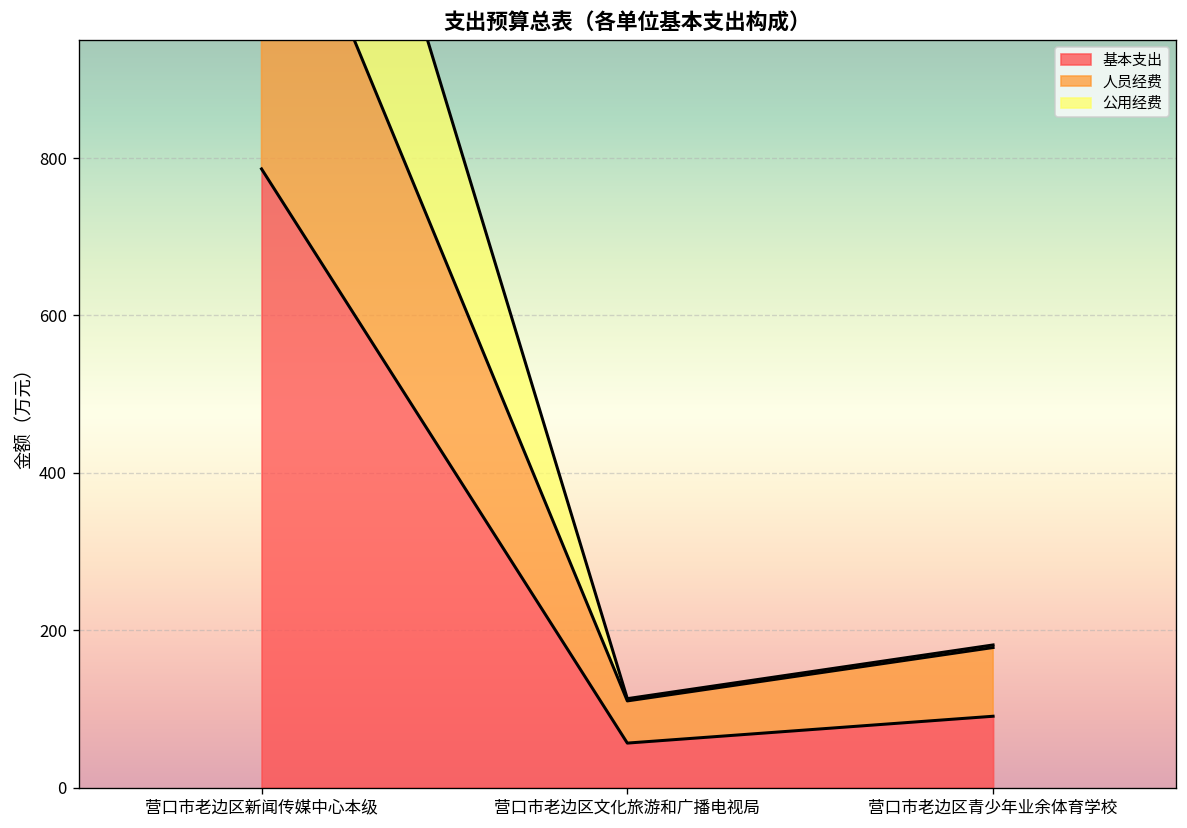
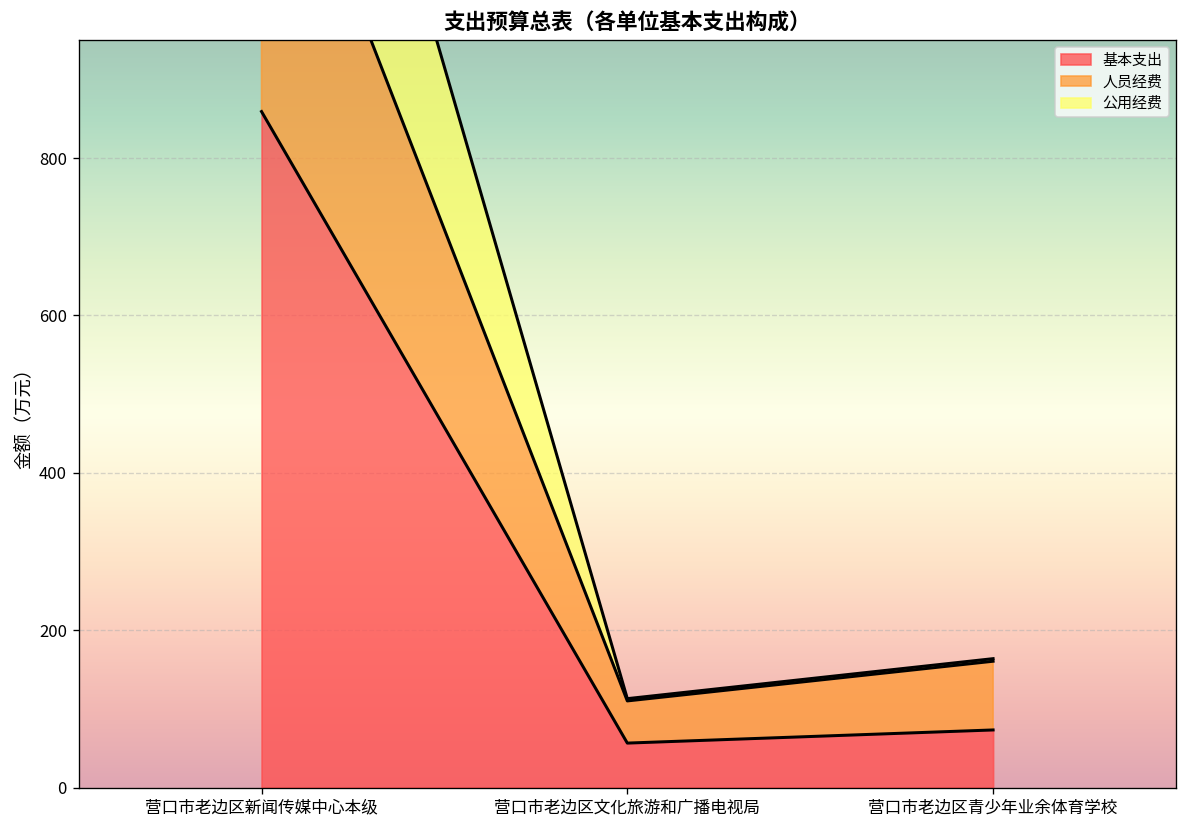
  {
    "基本支出": {
-     "营口市老边区新闻传媒中心本级": 790,
+     "营口市老边区新闻传媒中心本级": 860,
      "营口市老边区文化旅游和广播电视局": 60,
-     "营口市老边区青少年业余体育学校": 90
+     "营口市老边区青少年业余体育学校": 70
    }
  }
